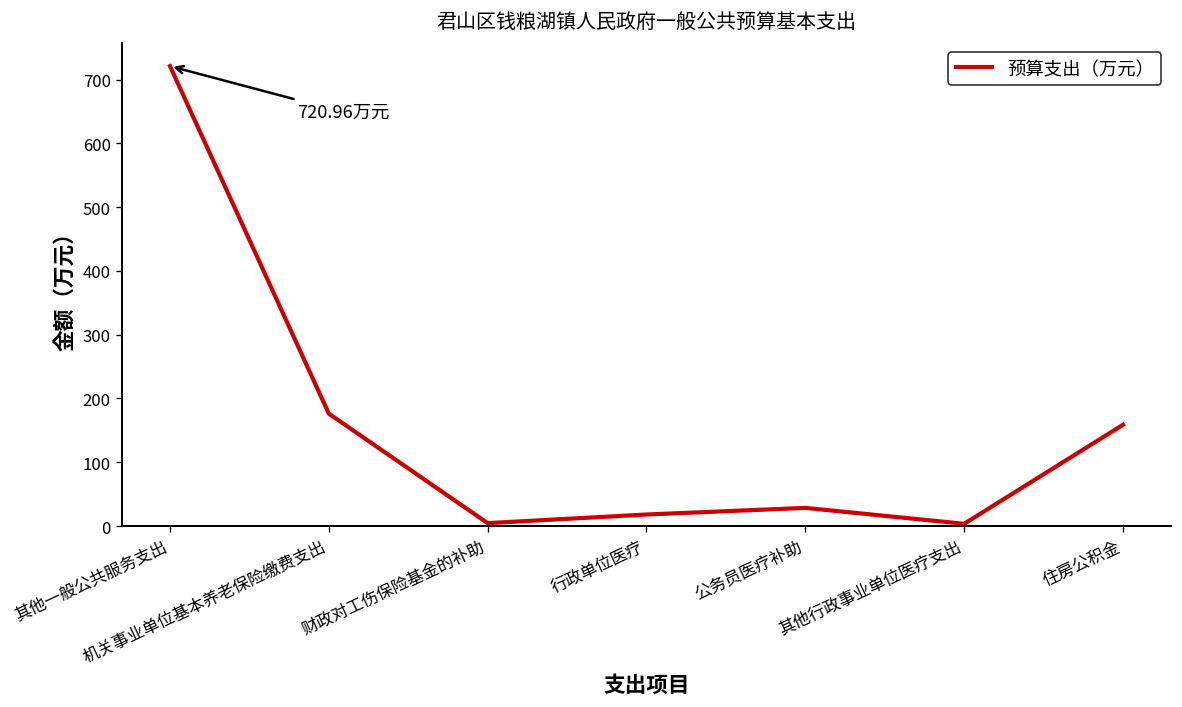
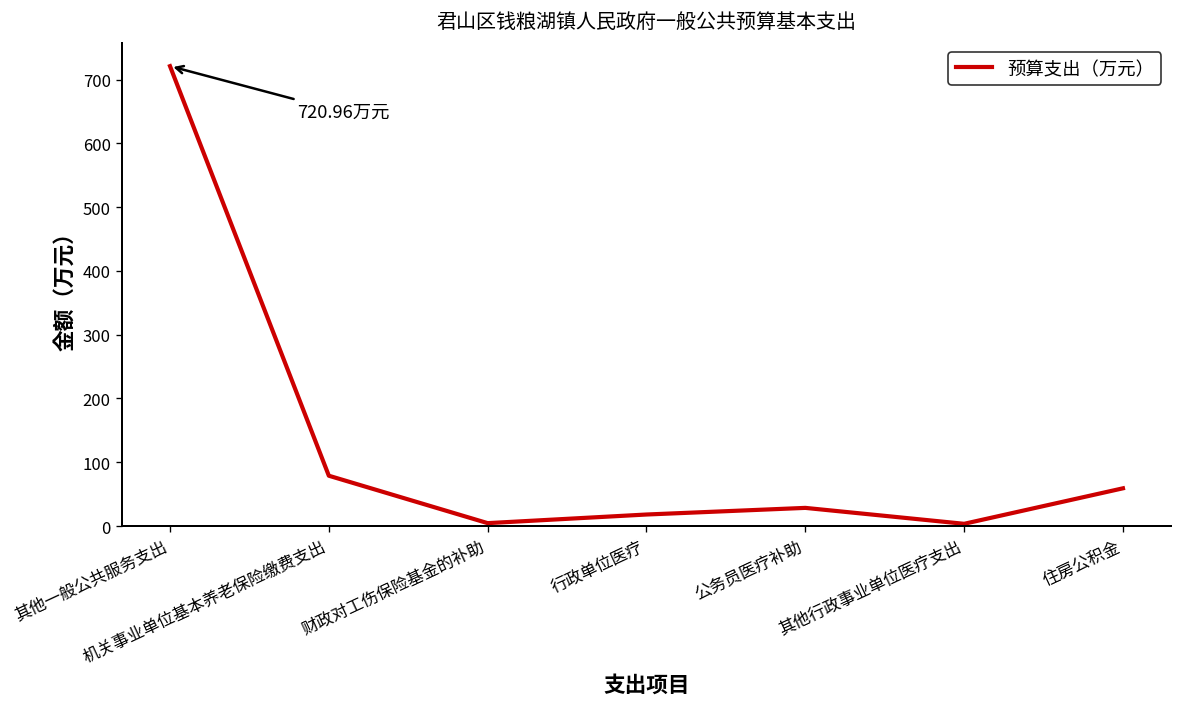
  {
-   "机关事业单位基本养老保险缴费支出": 180,
+   "机关事业单位基本养老保险缴费支出": 80,
    "财政对工伤保险基金的补助": 0,
    "行政单位医疗": 20,
    "公务员医疗补助": 30,
    "其他行政事业单位医疗支出": 0,
-   "住房公积金": 160
+   "住房公积金": 60
  }
